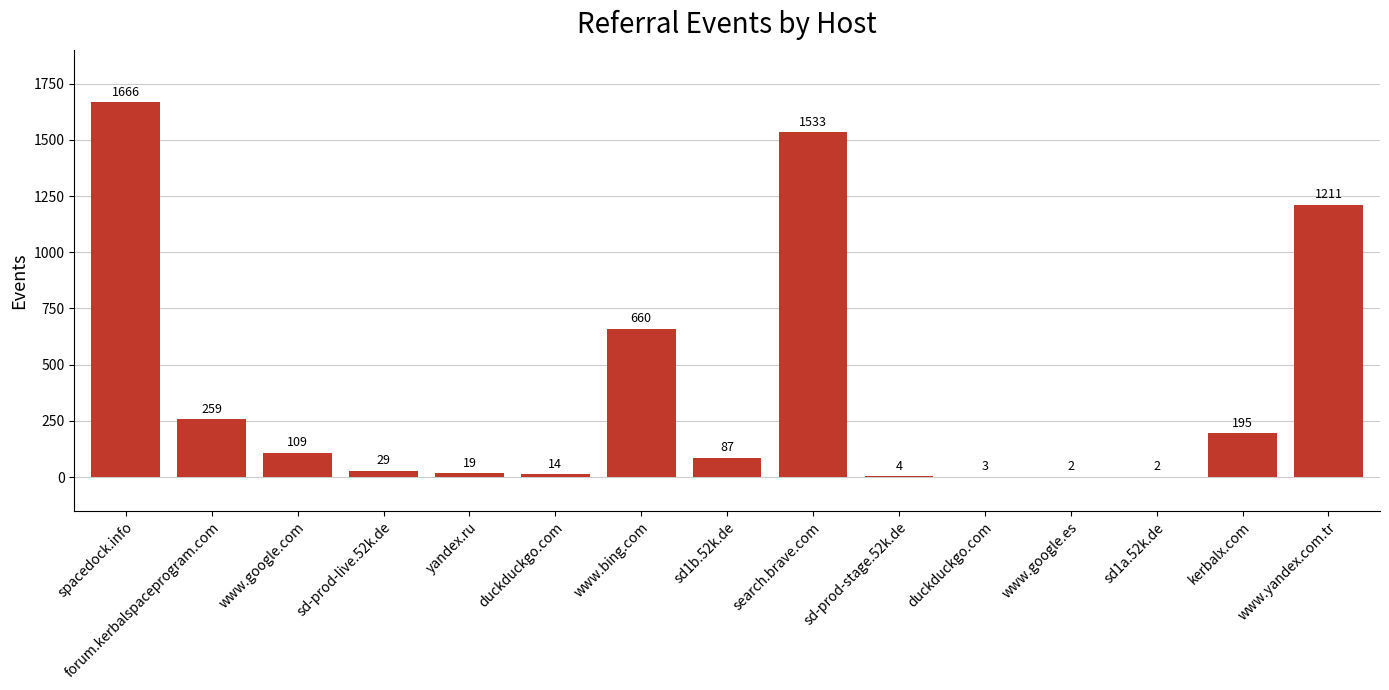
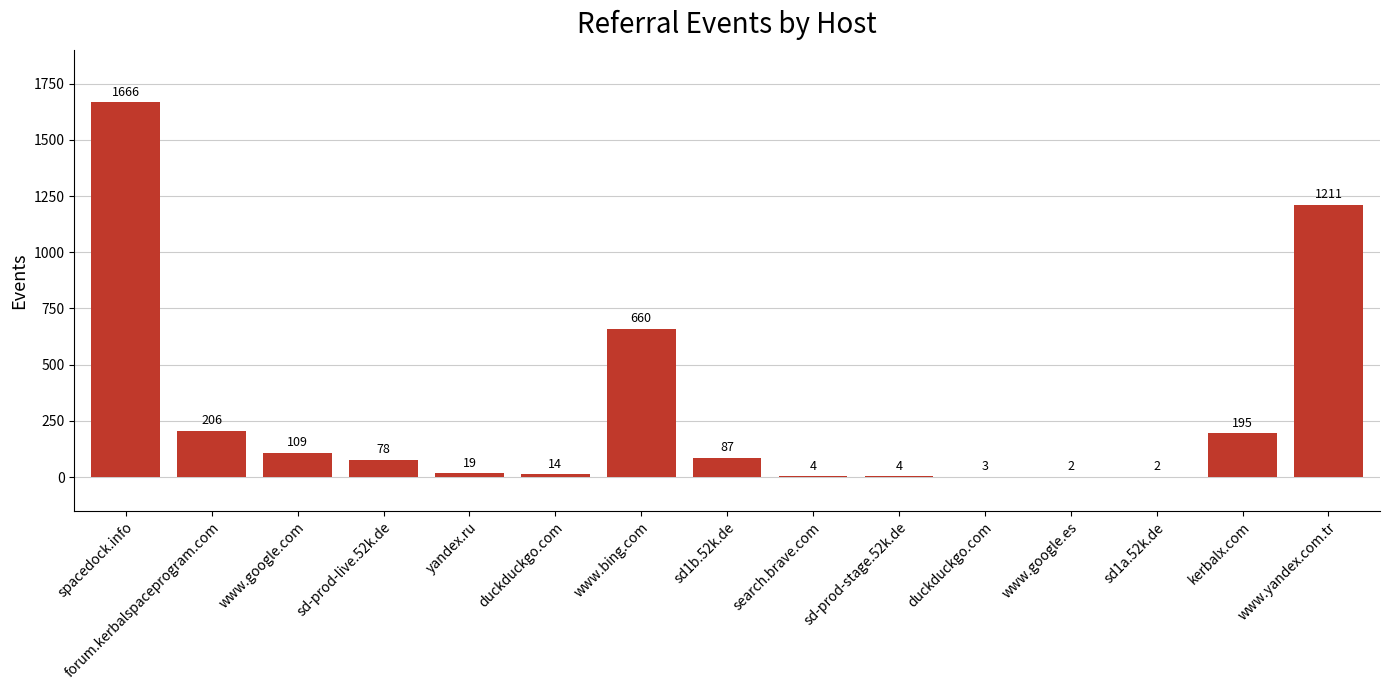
  {
    "spacedock.info": 1666,
-   "forum.kerbalspaceprogram.com": 259,
+   "forum.kerbalspaceprogram.com": 206,
    "www.google.com": 109,
-   "sd-prod-live.52k.de": 29,
+   "sd-prod-live.52k.de": 78,
    "yandex.ru": 19,
    "www.bing.com": 660,
    "sd1b.52k.de": 87,
-   "search.brave.com": 1533,
+   "search.brave.com": 4,
    "sd-prod-stage.52k.de": 4,
    "www.google.es": 2,
    "sd1a.52k.de": 2,
    "kerbalx.com": 195,
    "www.yandex.com.tr": 1211
  }
